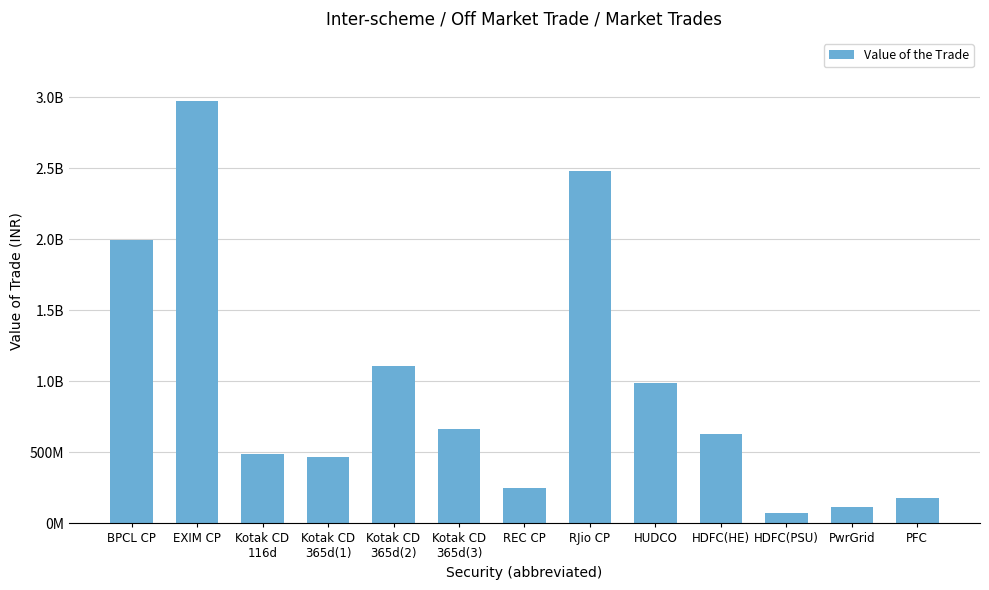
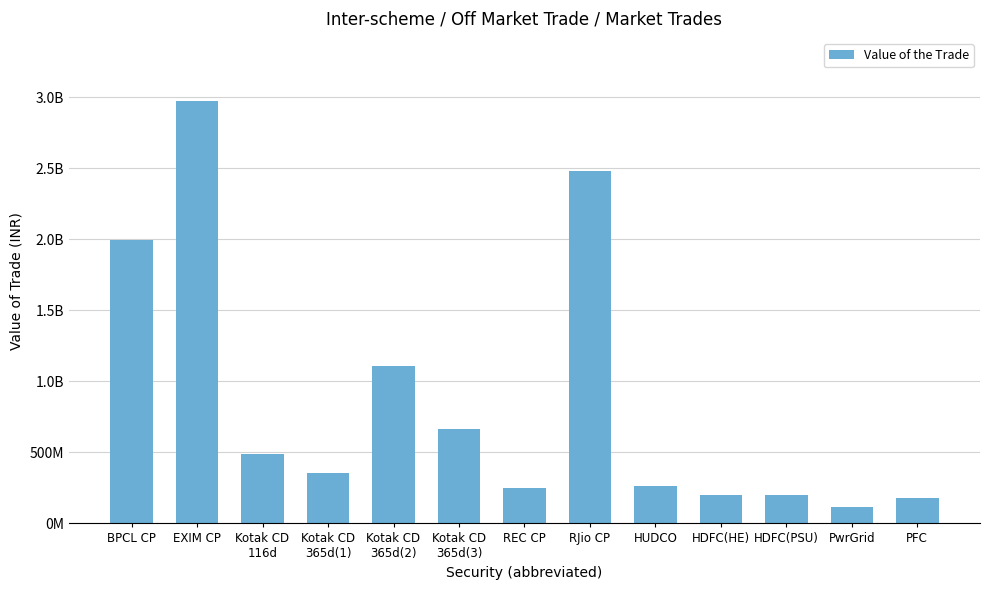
  {
    "BPCL CP": 2000000000,
    "EXIM CP": 2970000000,
    "Kotak CD 116d": 490000000,
-   "Kotak CD 365d(1)": 470000000,
+   "Kotak CD 365d(1)": 350000000,
    "Kotak CD 365d(2)": 1110000000,
    "Kotak CD 365d(3)": 670000000,
    "REC CP": 250000000,
    "RJio CP": 2480000000,
-   "HUDCO": 990000000,
-   "HDFC(HE)": 630000000,
-   "HDFC(PSU)": 70000000,
+   "HUDCO": 270000000,
+   "HDFC(HE)": 200000000,
+   "HDFC(PSU)": 200000000,
    "PwrGrid": 110000000,
    "PFC": 180000000
  }
